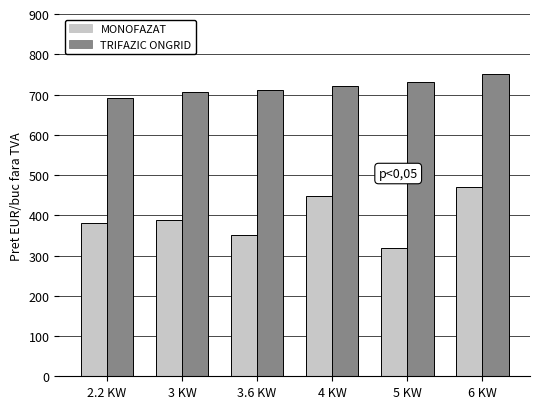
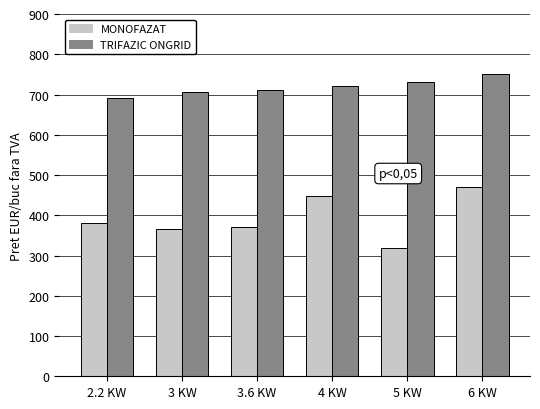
  {
    "MONOFAZAT": {
      "2.2 KW": 380,
-     "3 KW": 390,
-     "3.6 KW": 350,
+     "3 KW": 370,
+     "3.6 KW": 370,
      "4 KW": 450,
      "5 KW": 320,
      "6 KW": 470
    },
    "TRIFAZIC ONGRID": {
      "2.2 KW": 690,
      "3 KW": 710,
      "3.6 KW": 710,
      "4 KW": 720,
      "5 KW": 730,
      "6 KW": 750
    }
  }
